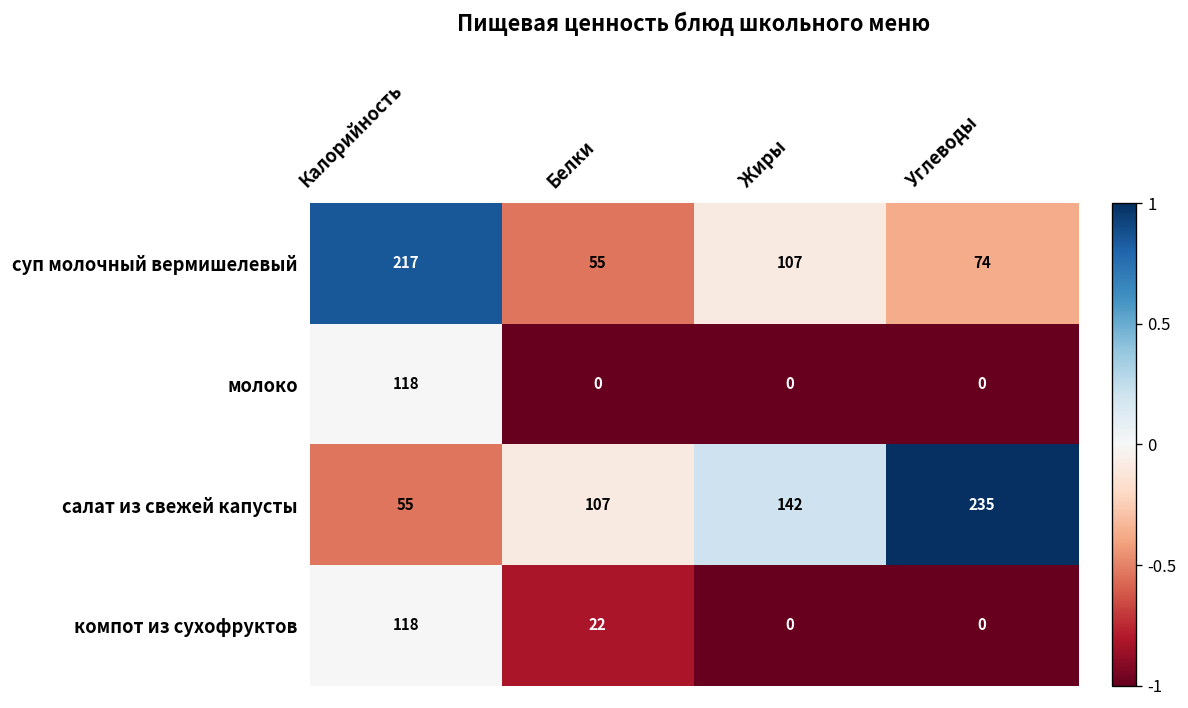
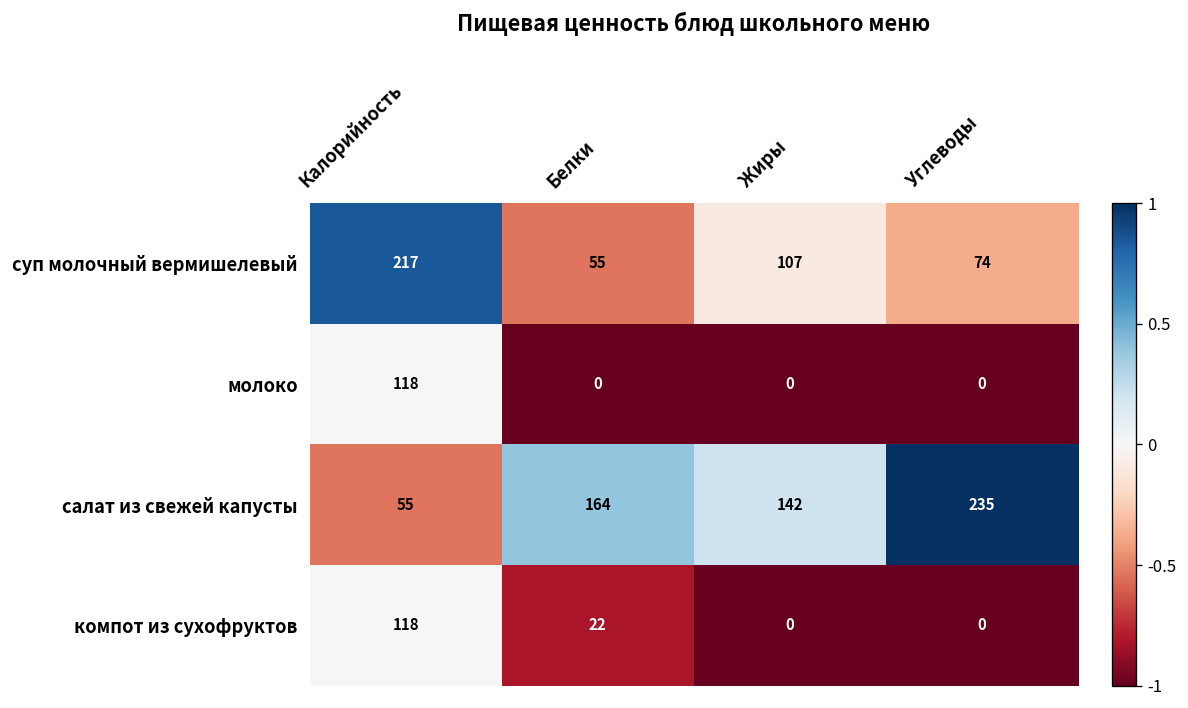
  {
    "суп молочный вермишелевый": {
      "Калорийность": 217,
      "Белки": 55,
      "Жиры": 107,
      "Углеводы": 74
    },
    "молоко": {
      "Калорийность": 118,
      "Белки": 0,
      "Жиры": 0,
      "Углеводы": 0
    },
    "салат из свежей капусты": {
      "Калорийность": 55,
-     "Белки": 107,
+     "Белки": 164,
      "Жиры": 142,
      "Углеводы": 235
    },
    "компот из сухофруктов": {
      "Калорийность": 118,
      "Белки": 22,
      "Жиры": 0,
      "Углеводы": 0
    }
  }
